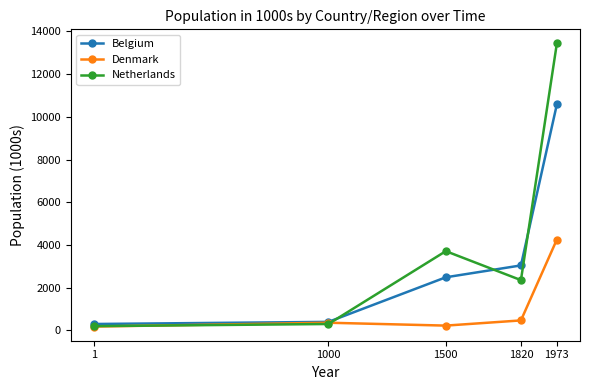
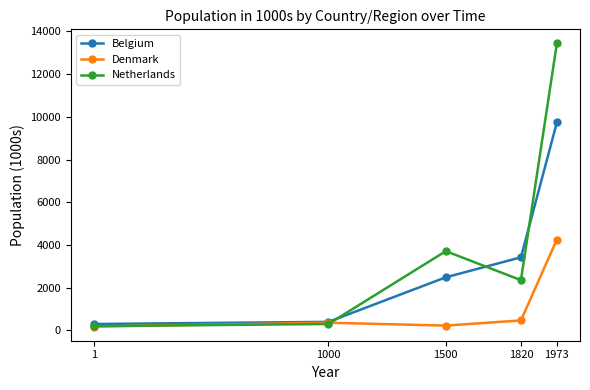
  {
    "Belgium": {
      "1500": 2500,
-     "1820": 3000,
-     "1973": 10600
+     "1820": 3400,
+     "1973": 9700
    },
    "Denmark": {
      "1500": 200,
      "1820": 500,
      "1973": 4300
    },
    "Netherlands": {
      "1500": 3700,
      "1820": 2400,
      "1973": 13400
    }
  }
